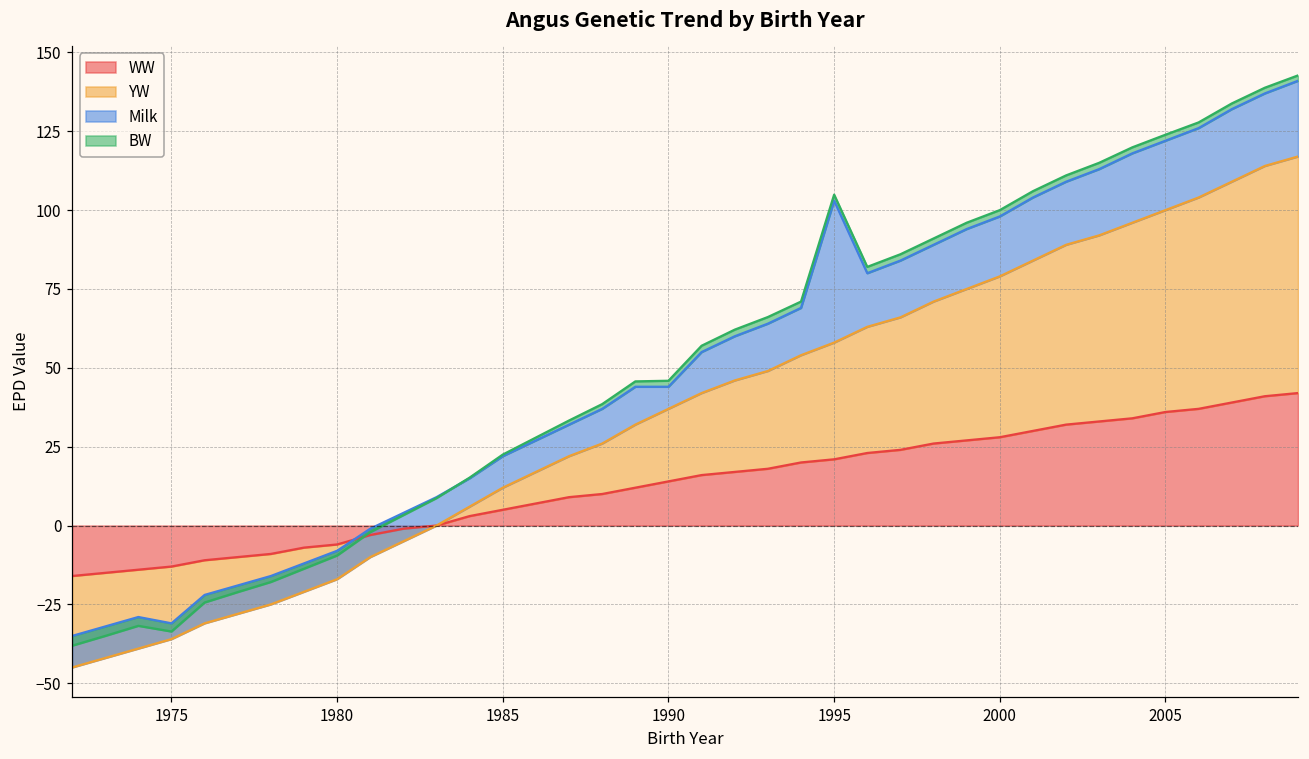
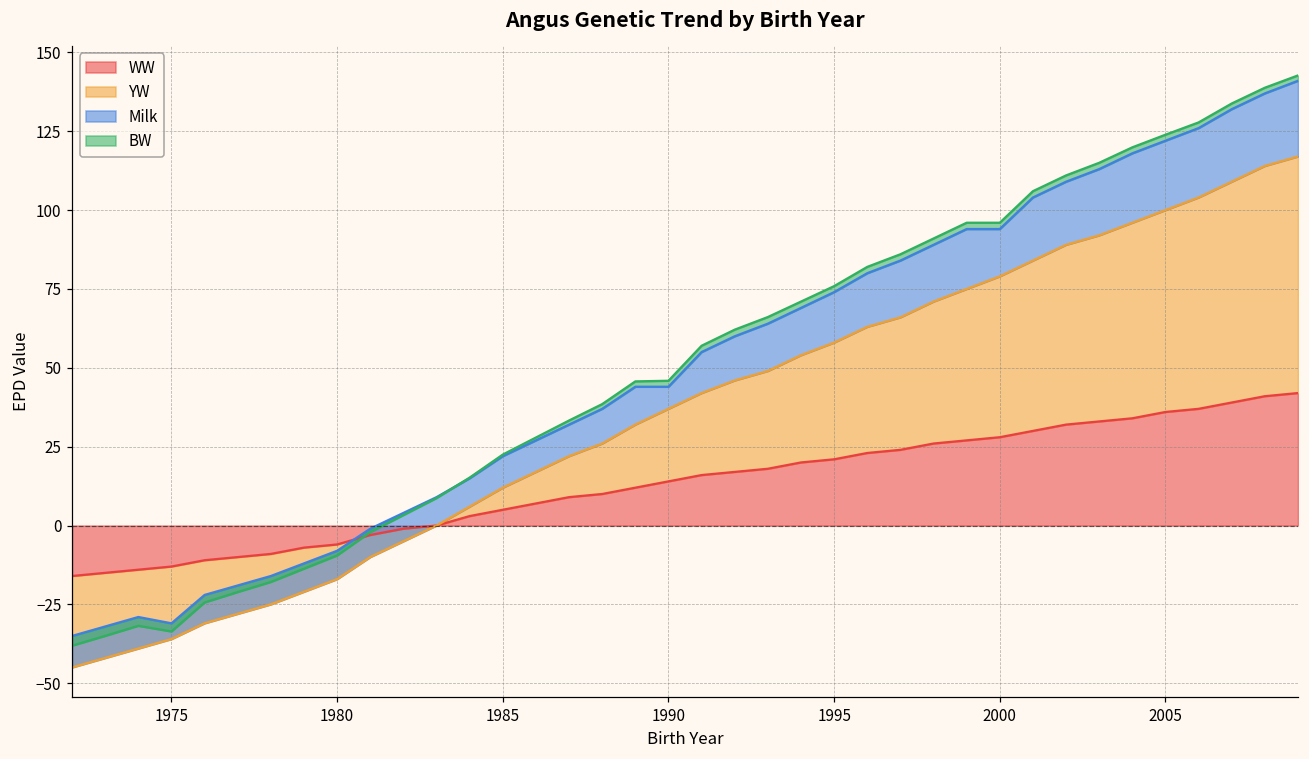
  {
    "Milk": {
      "1990": 7,
-     "1995": 45,
-     "2000": 19,
+     "1995": 16,
+     "2000": 15,
      "2005": 22
    }
  }
